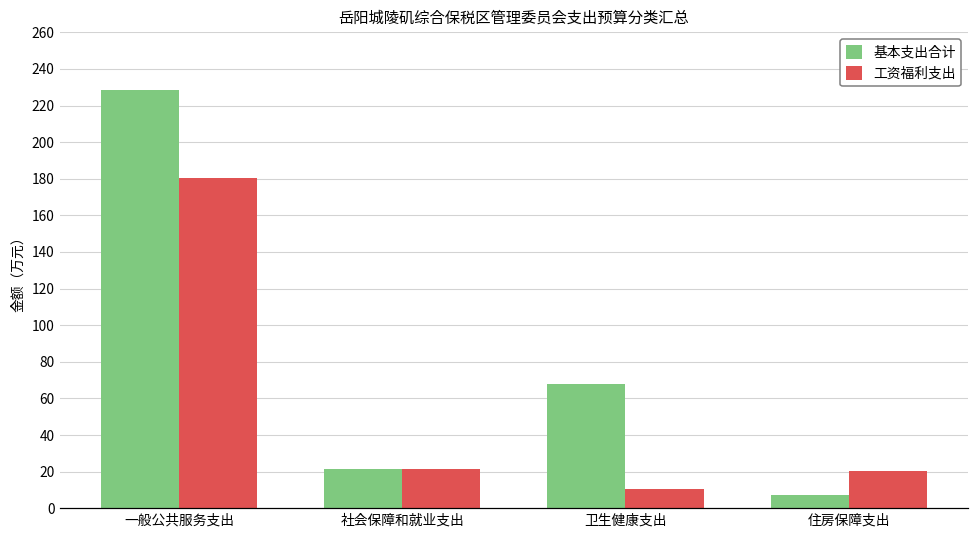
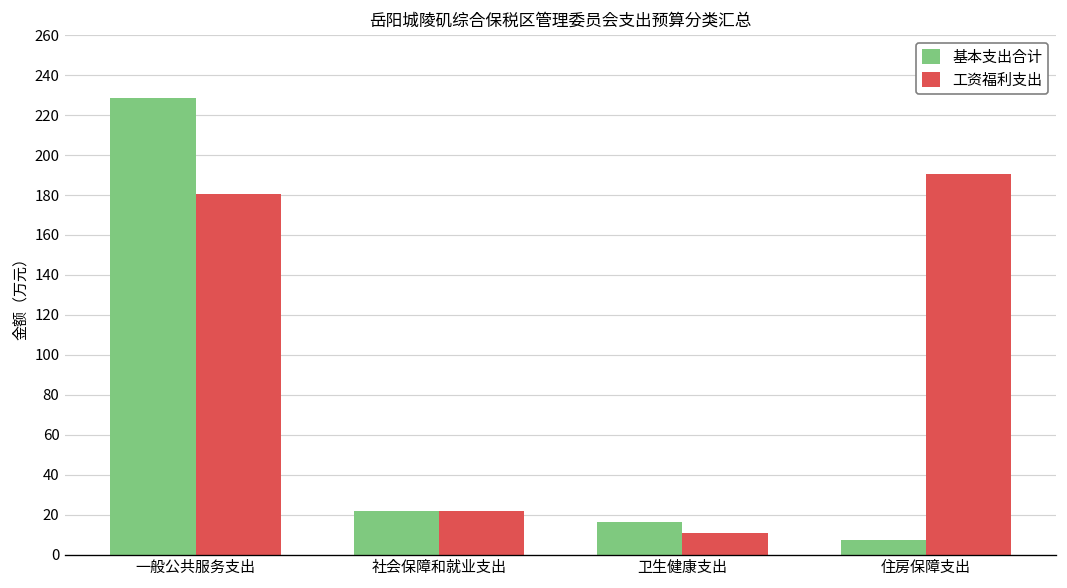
  {
    "基本支出合计": {
      "一般公共服务支出": 228,
      "社会保障和就业支出": 22,
-     "卫生健康支出": 68,
+     "卫生健康支出": 16,
      "住房保障支出": 7
    },
    "工资福利支出": {
      "一般公共服务支出": 181,
      "社会保障和就业支出": 22,
      "卫生健康支出": 11,
-     "住房保障支出": 20
+     "住房保障支出": 190
    }
  }
